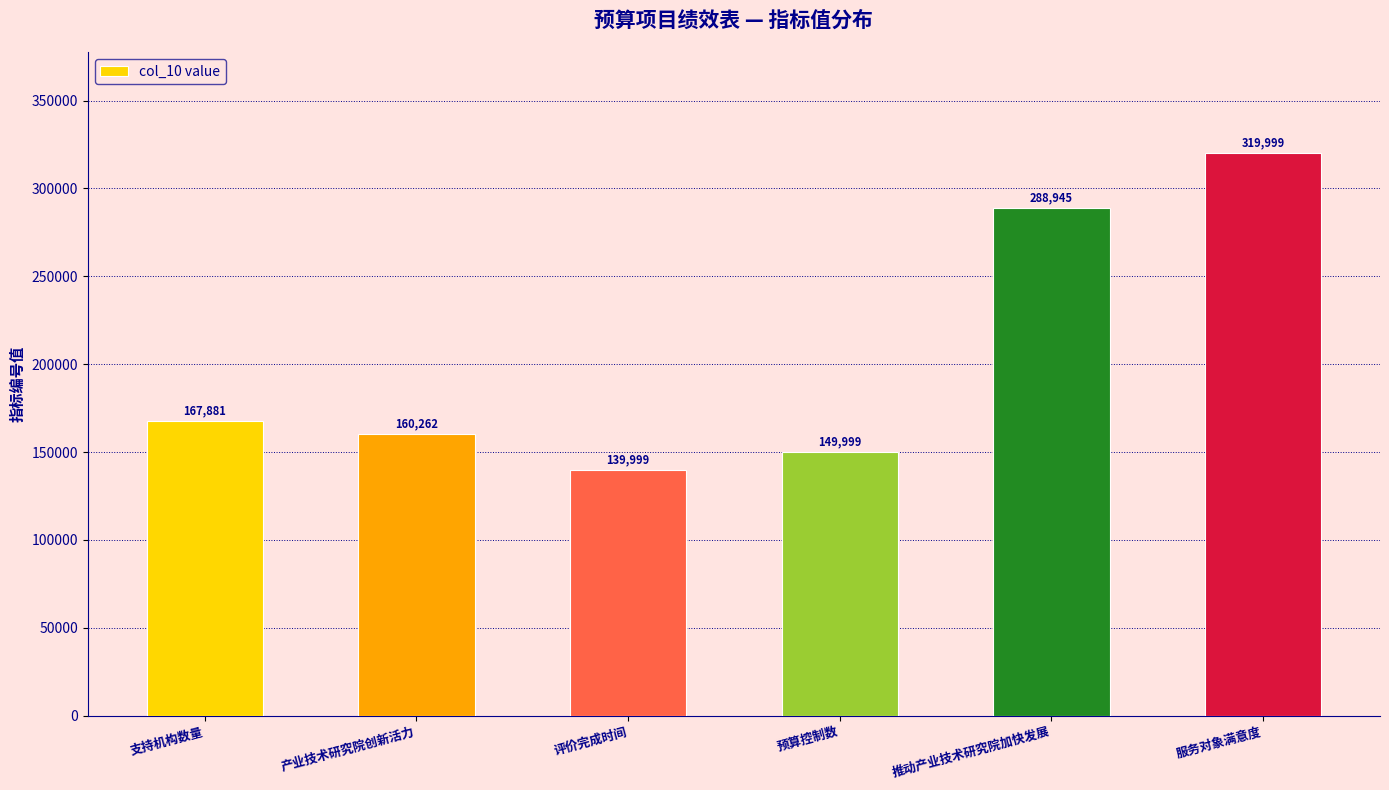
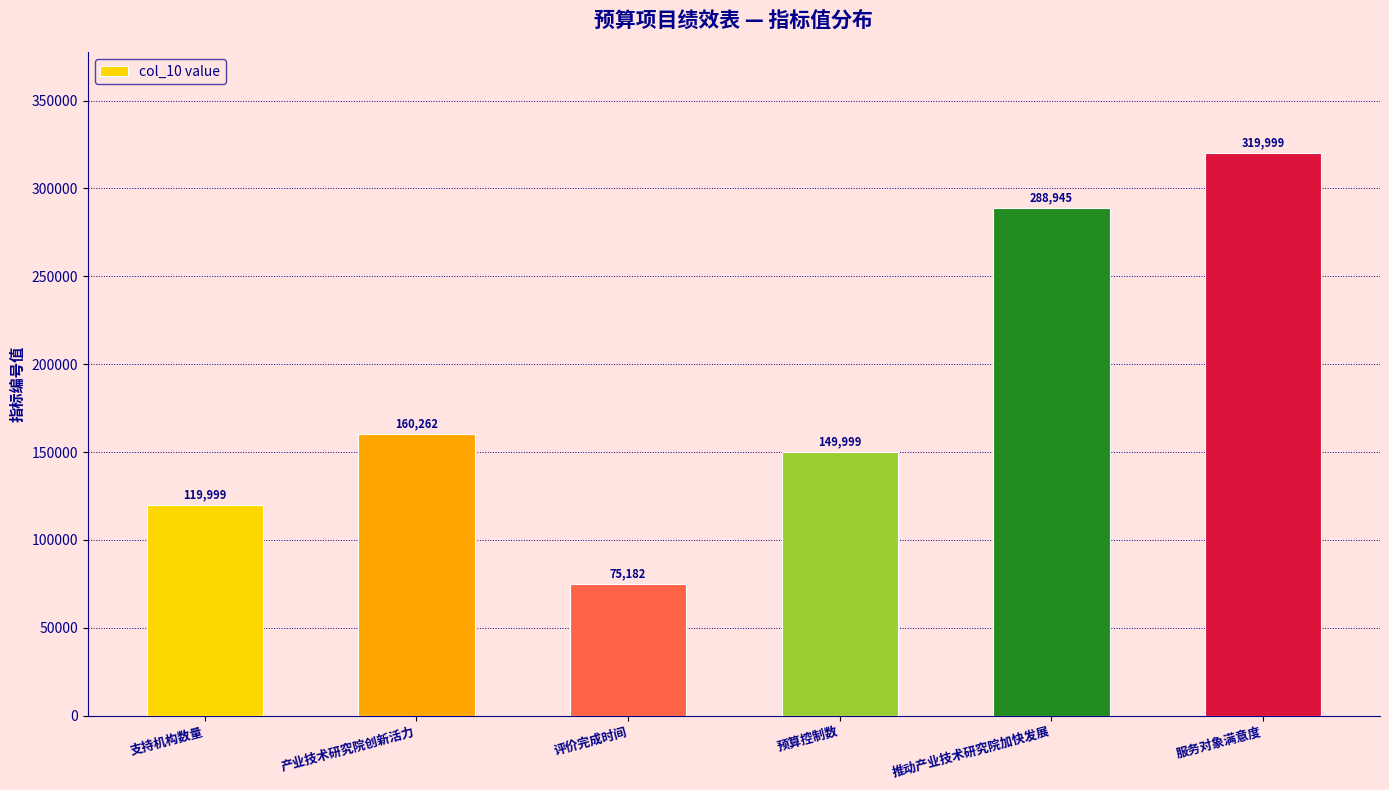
  {
-   "支持机构数量": "167,881",
+   "支持机构数量": "119,999",
    "产业技术研究院创新活力": "160,262",
-   "评价完成时间": "139,999",
+   "评价完成时间": "75,182",
    "预算控制数": "149,999",
    "推动产业技术研究院加快发展": "288,945",
    "服务对象满意度": "319,999"
  }
